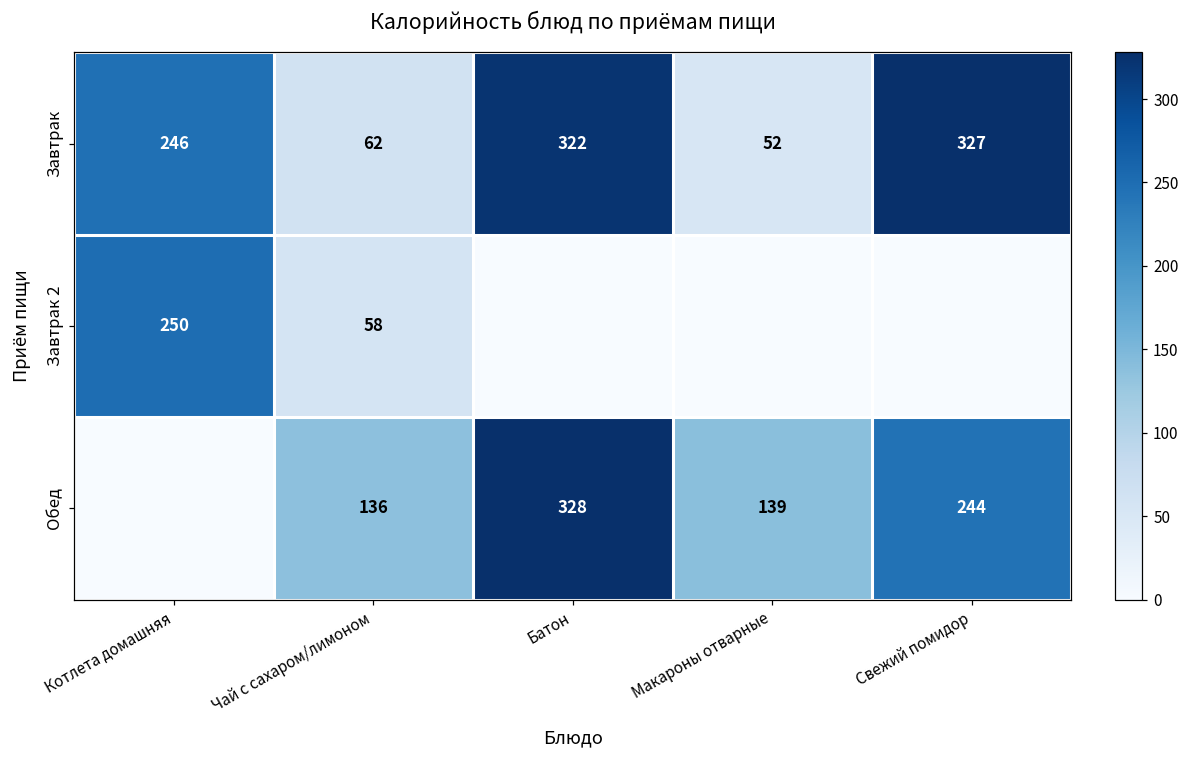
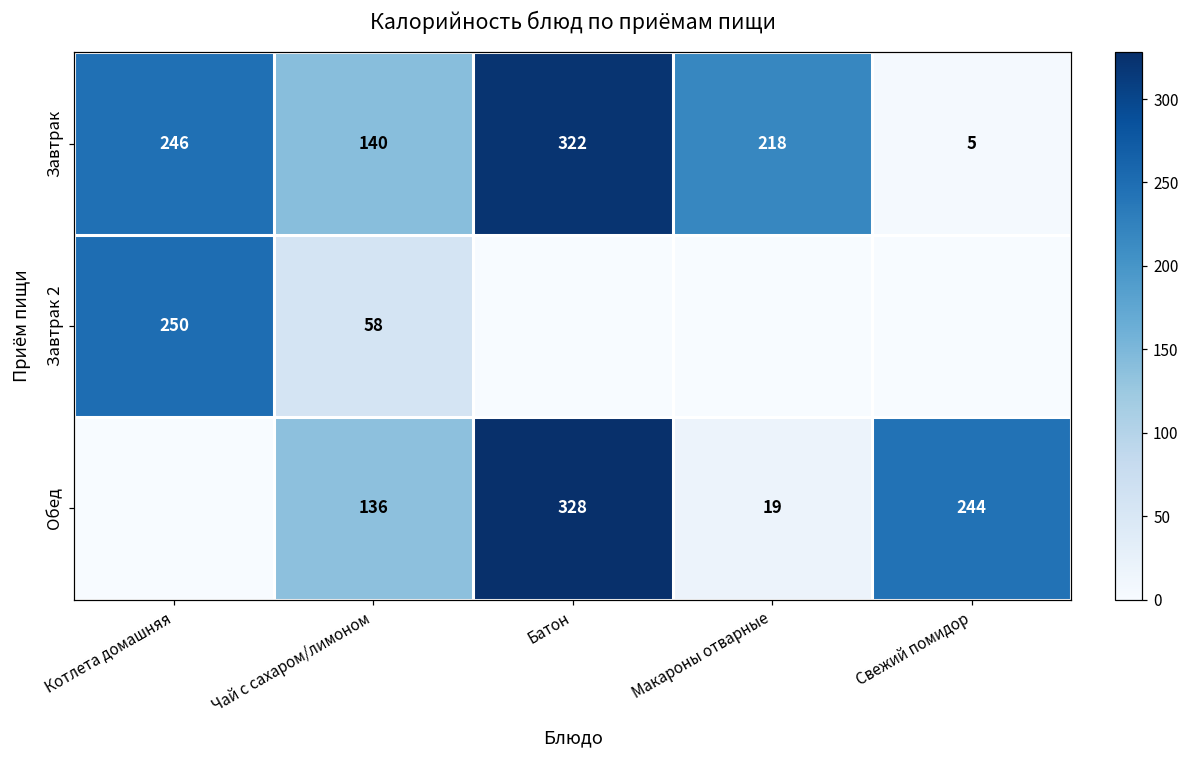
  {
    "Завтрак": {
      "Котлета домашняя": 246,
-     "Чай с сахаром/лимоном": 62,
+     "Чай с сахаром/лимоном": 140,
      "Батон": 322,
-     "Макароны отварные": 52,
-     "Свежий помидор": 327
+     "Макароны отварные": 218,
+     "Свежий помидор": 5
    },
    "Завтрак 2": {
      "Котлета домашняя": 250,
      "Чай с сахаром/лимоном": 58
    },
    "Обед": {
      "Чай с сахаром/лимоном": 136,
      "Батон": 328,
-     "Макароны отварные": 139,
+     "Макароны отварные": 19,
      "Свежий помидор": 244
    }
  }
